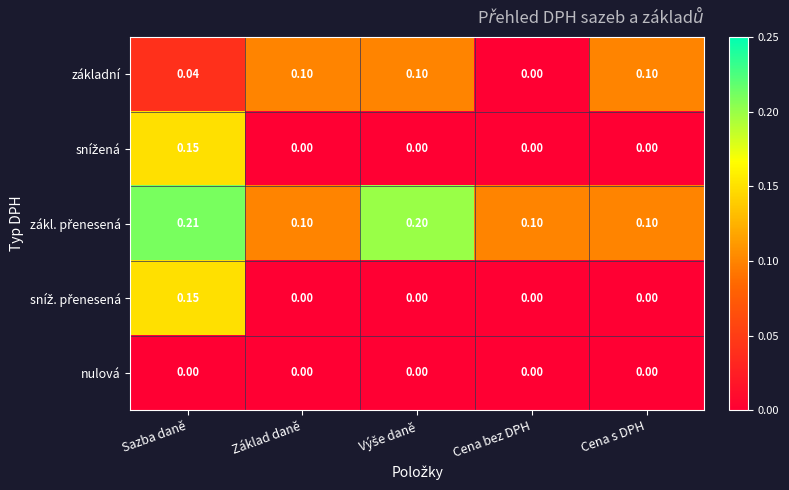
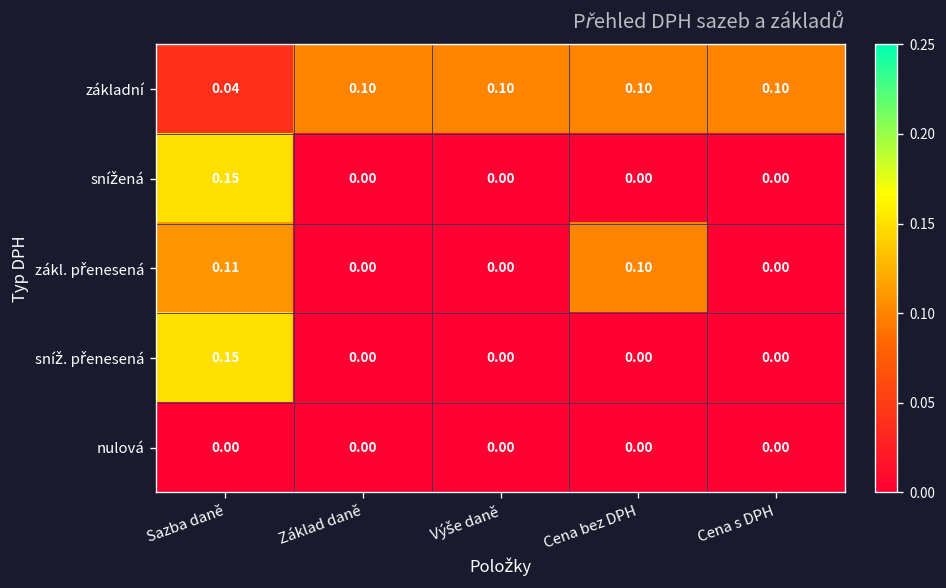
  {
    "základní": {
      "Sazba daně": 0.04,
      "Základ daně": 0.10,
      "Výše daně": 0.10,
-     "Cena bez DPH": 0.00,
+     "Cena bez DPH": 0.10,
      "Cena s DPH": 0.10
    },
    "snížená": {
      "Sazba daně": 0.15,
      "Základ daně": 0.00,
      "Výše daně": 0.00,
      "Cena bez DPH": 0.00,
      "Cena s DPH": 0.00
    },
    "zákl. přenesená": {
-     "Sazba daně": 0.21,
-     "Základ daně": 0.10,
-     "Výše daně": 0.20,
+     "Sazba daně": 0.11,
+     "Základ daně": 0.00,
+     "Výše daně": 0.00,
      "Cena bez DPH": 0.10,
-     "Cena s DPH": 0.10
+     "Cena s DPH": 0.00
    },
    "sníž. přenesená": {
      "Sazba daně": 0.15,
      "Základ daně": 0.00,
      "Výše daně": 0.00,
      "Cena bez DPH": 0.00,
      "Cena s DPH": 0.00
    },
    "nulová": {
      "Sazba daně": 0.00,
      "Základ daně": 0.00,
      "Výše daně": 0.00,
      "Cena bez DPH": 0.00,
      "Cena s DPH": 0.00
    }
  }
